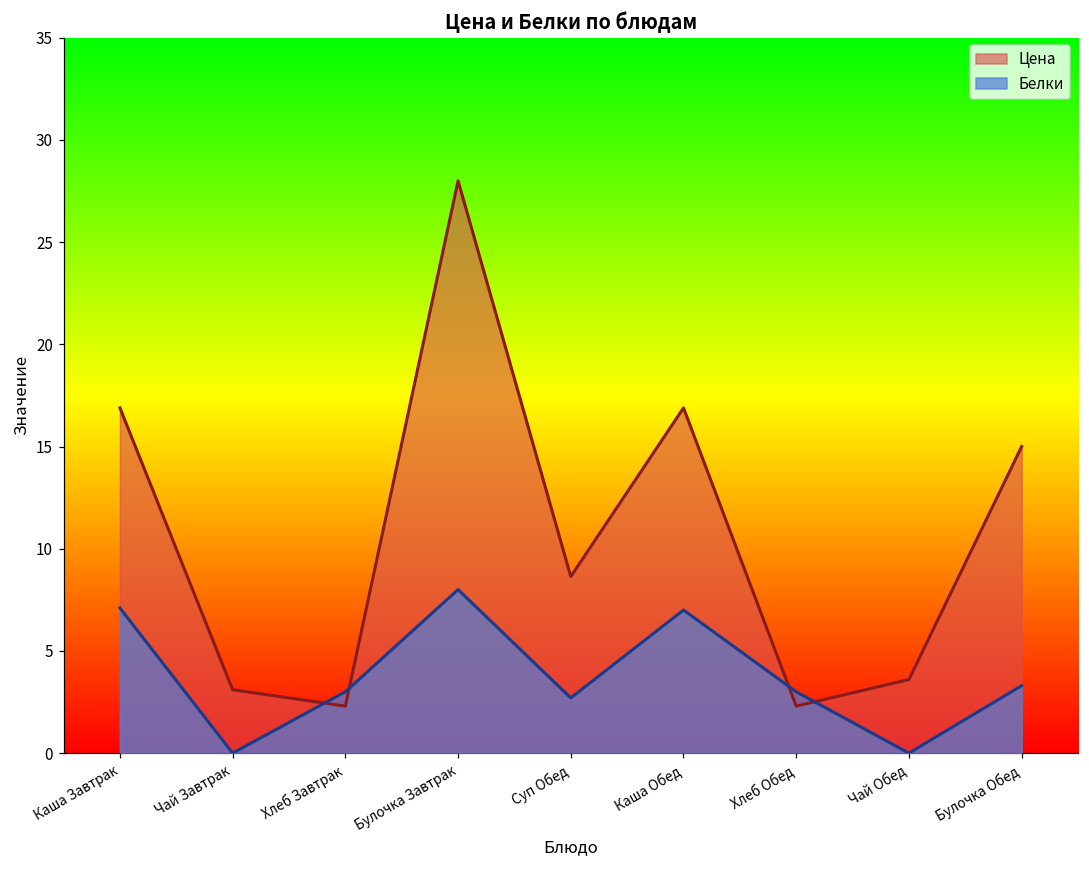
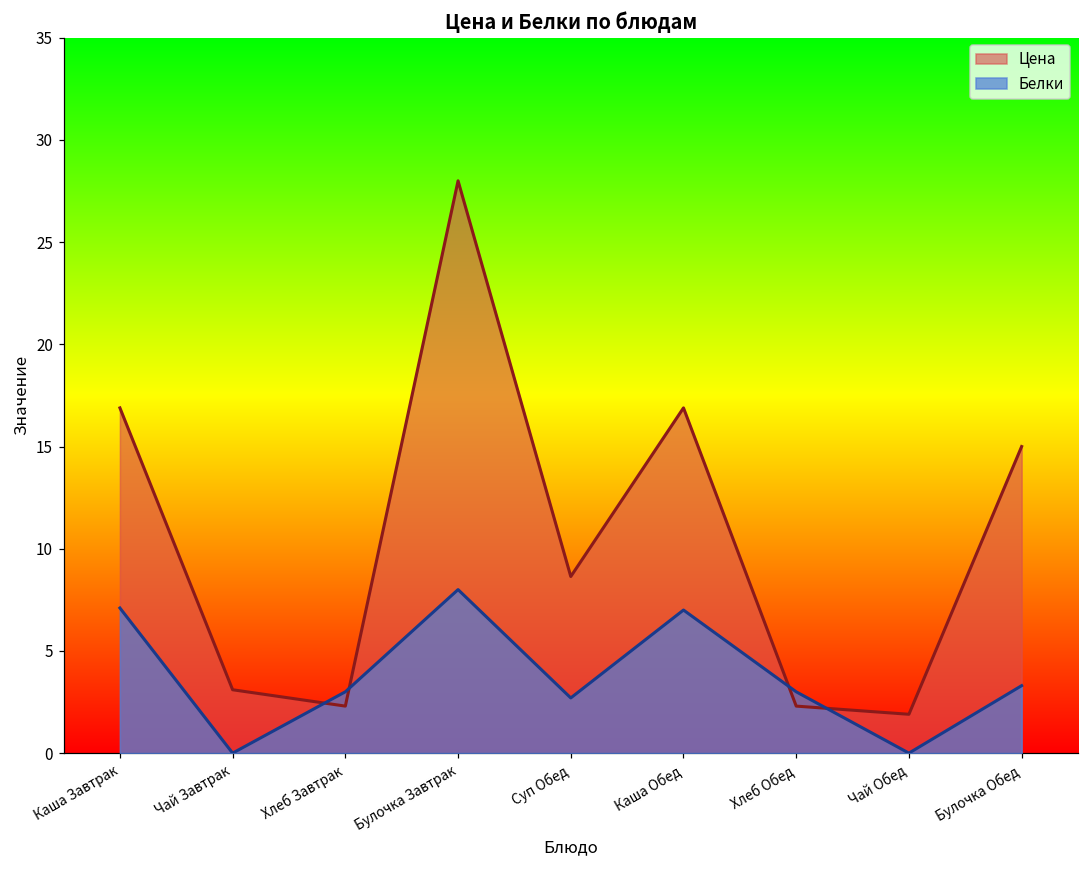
  {
    "Цена": {
      "Каша Завтрак": 16.9,
      "Чай Завтрак": 3.1,
      "Хлеб Завтрак": 2.3,
      "Булочка Завтрак": 28.0,
      "Суп Обед": 8.6,
      "Каша Обед": 16.9,
      "Хлеб Обед": 2.3,
-     "Чай Обед": 3.6,
+     "Чай Обед": 1.9,
      "Булочка Обед": 15.0
    },
    "Белки": {
      "Каша Завтрак": 7.1,
      "Чай Завтрак": 0.0,
      "Хлеб Завтрак": 3.0,
      "Булочка Завтрак": 8.0,
      "Суп Обед": 2.7,
      "Каша Обед": 7.0,
      "Хлеб Обед": 3.0,
      "Чай Обед": 0.0,
      "Булочка Обед": 3.3
    }
  }
